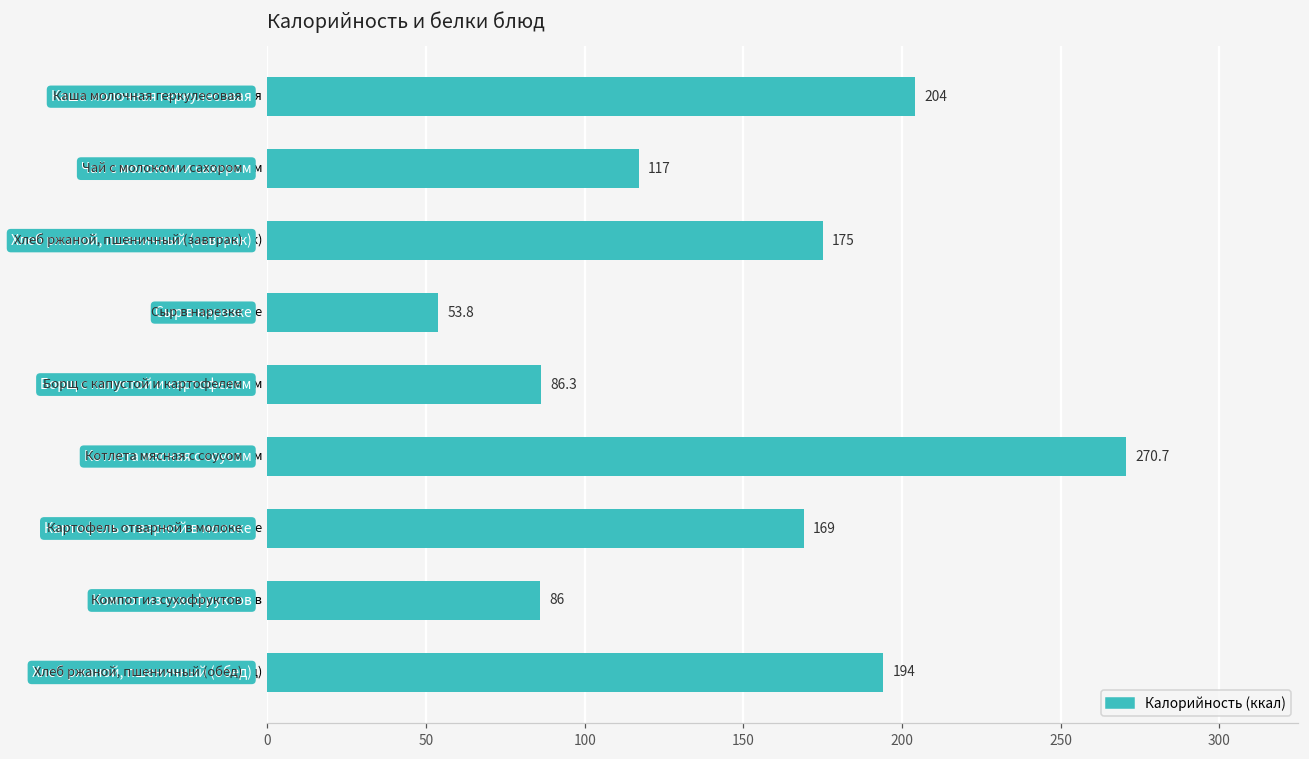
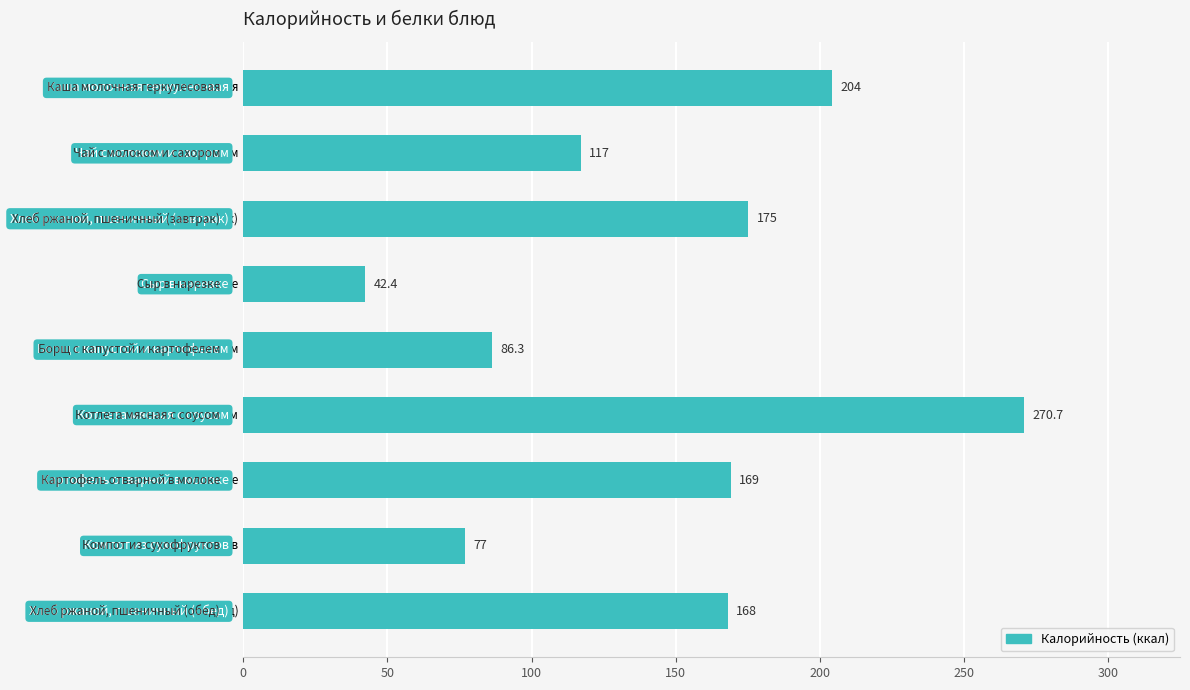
  {
    "Каша молочная геркулесовая": 204,
    "Чай с молоком и сахором": 117,
    "Хлеб ржаной, пшеничный (завтрак)": 175,
-   "Сыр в нарезке": 53.8,
+   "Сыр в нарезке": 42.4,
    "Борщ с капустой и картофелем": 86.3,
    "Котлета мясная с соусом": 270.7,
    "Картофель отварной в молоке": 169,
-   "Компот из сухофруктов": 86,
-   "Хлеб ржаной, пшеничный (обед)": 194
+   "Компот из сухофруктов": 77,
+   "Хлеб ржаной, пшеничный (обед)": 168
  }
